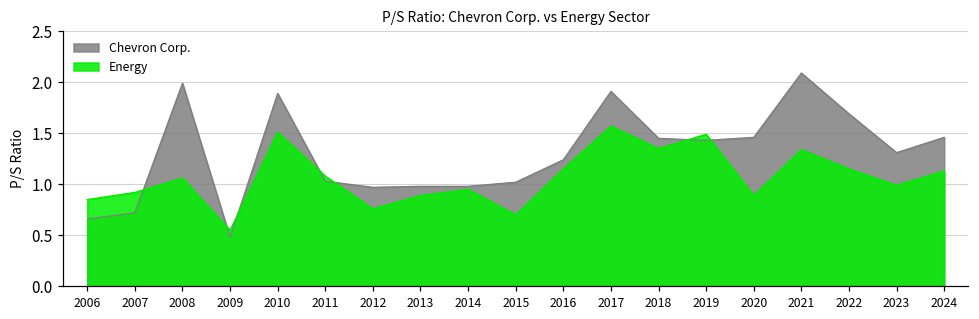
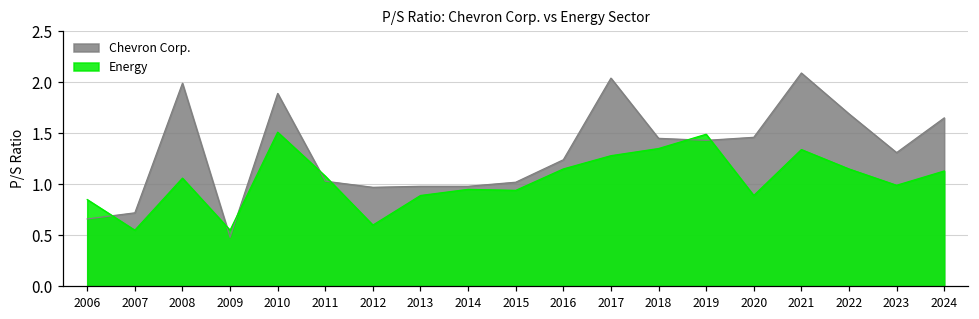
  {
    "Chevron Corp.": {
      "2006": 0.7,
      "2007": 0.7,
      "2008": 2.0,
      "2009": 0.5,
      "2010": 1.9,
      "2011": 1.0,
      "2012": 1.0,
      "2013": 1.0,
      "2014": 1.0,
      "2015": 1.0,
      "2016": 1.2,
-     "2017": 1.9,
+     "2017": 2.0,
      "2018": 1.5,
      "2019": 1.4,
      "2020": 1.5,
      "2021": 2.1,
      "2022": 1.7,
      "2023": 1.3,
-     "2024": 1.5
+     "2024": 1.7
    },
    "Energy": {
      "2006": 0.9,
-     "2007": 0.9,
+     "2007": 0.6,
      "2008": 1.1,
      "2009": 0.6,
      "2010": 1.5,
      "2011": 1.1,
-     "2012": 0.8,
+     "2012": 0.6,
      "2013": 0.9,
      "2014": 1.0,
-     "2015": 0.7,
+     "2015": 0.9,
      "2016": 1.2,
-     "2017": 1.6,
+     "2017": 1.3,
      "2018": 1.4,
      "2019": 1.5,
      "2020": 0.9,
      "2021": 1.3,
      "2022": 1.2,
      "2023": 1.0,
      "2024": 1.1
    }
  }
